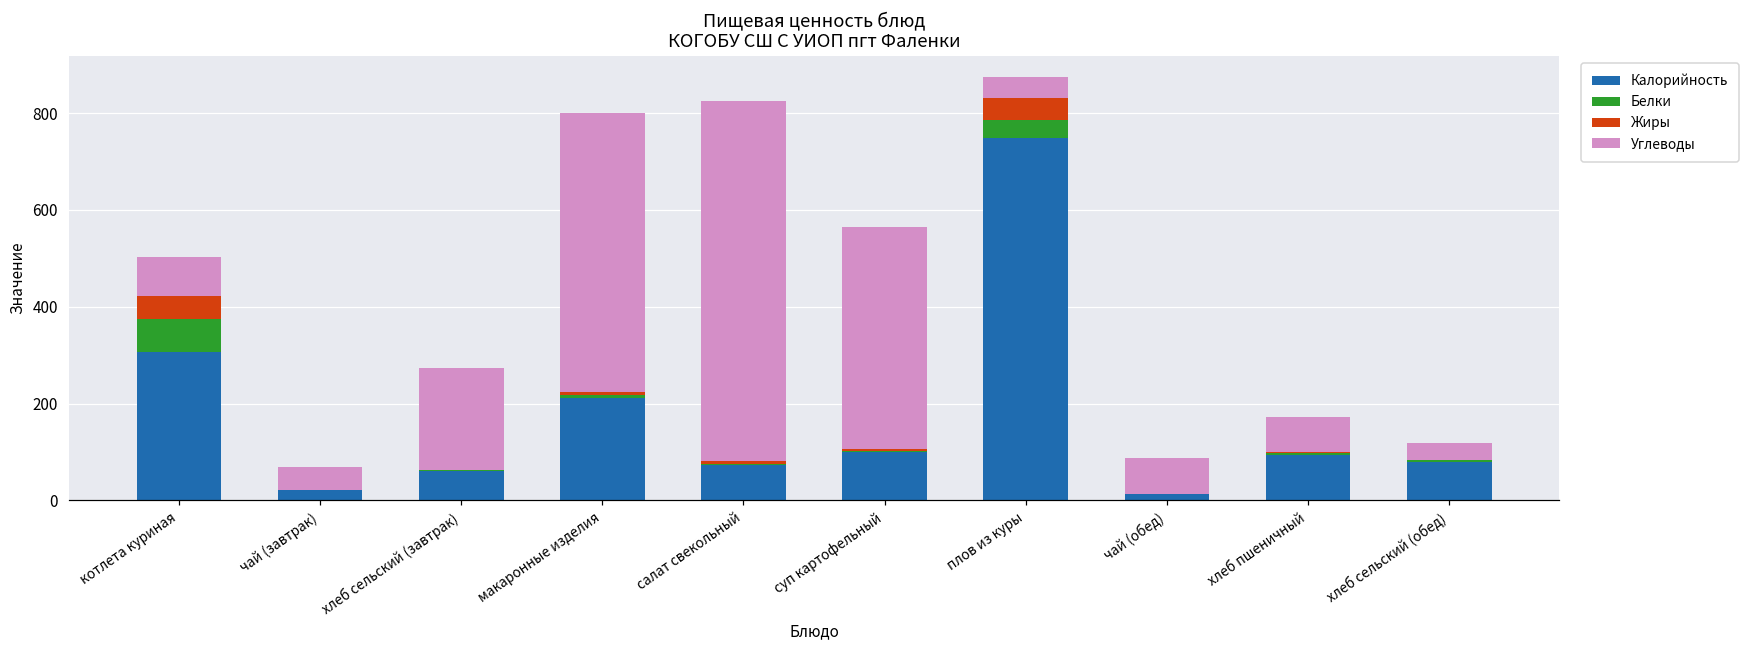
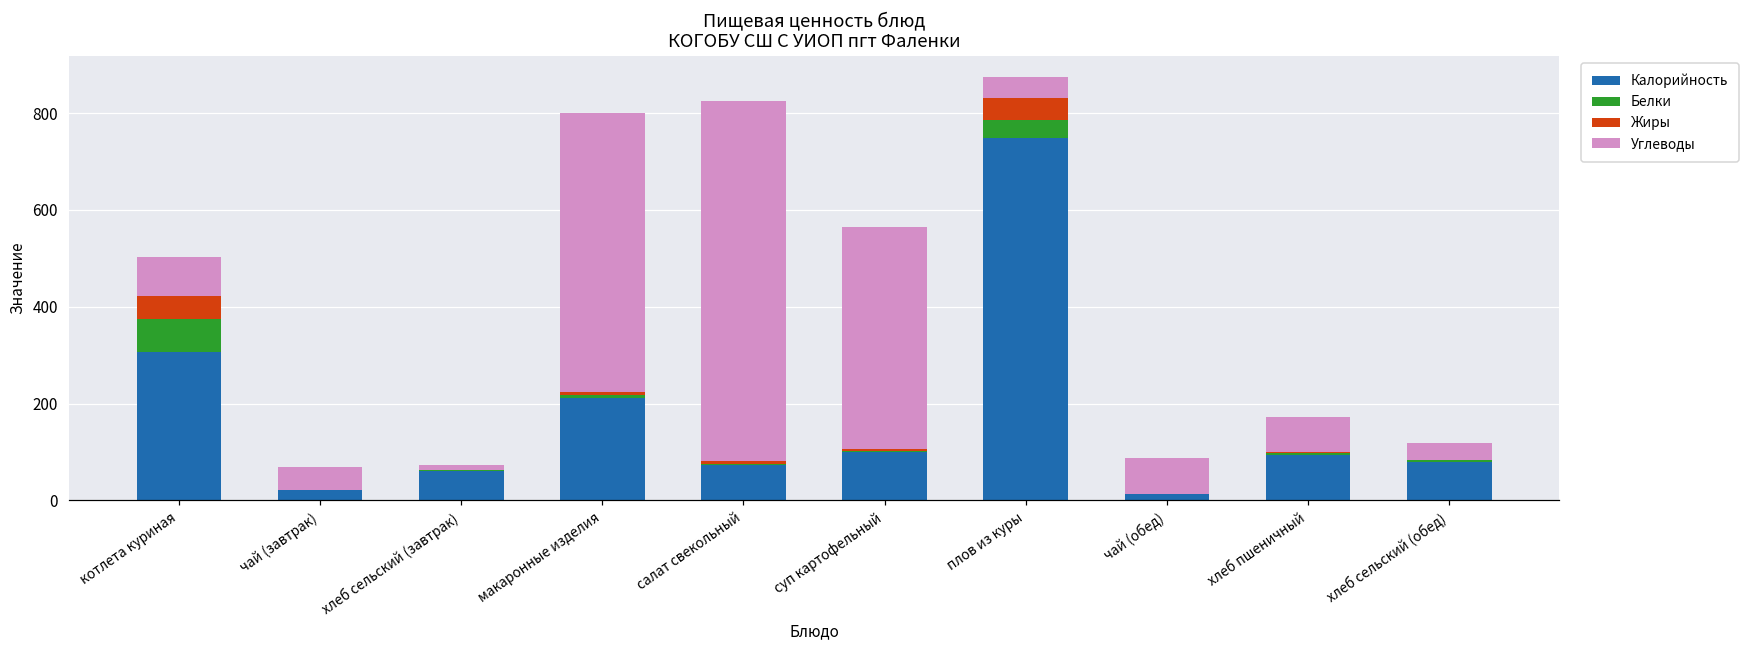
  {
    "Калорийность": {
      "котлета куриная": 310,
      "чай (завтрак)": 20,
      "хлеб сельский (завтрак)": 60,
      "макаронные изделия": 210,
      "салат свекольный": 70,
      "суп картофельный": 100,
      "плов из куры": 750,
      "чай (обед)": 10,
      "хлеб пшеничный": 90,
      "хлеб сельский (обед)": 80
    },
    "Белки": {
      "котлета куриная": 70,
      "чай (завтрак)": 0,
      "макаронные изделия": 10,
      "плов из куры": 40,
      "чай (обед)": 0
    },
    "Жиры": {
      "котлета куриная": 50,
      "чай (завтрак)": 0,
      "макаронные изделия": 10,
      "салат свекольный": 10,
      "плов из куры": 50,
      "чай (обед)": 0
    },
    "Углеводы": {
      "котлета куриная": 80,
      "чай (завтрак)": 50,
-     "хлеб сельский (завтрак)": 210,
+     "хлеб сельский (завтрак)": 10,
      "макаронные изделия": 580,
      "салат свекольный": 740,
      "суп картофельный": 460,
      "плов из куры": 40,
      "чай (обед)": 70,
      "хлеб пшеничный": 70,
      "хлеб сельский (обед)": 30
    }
  }
